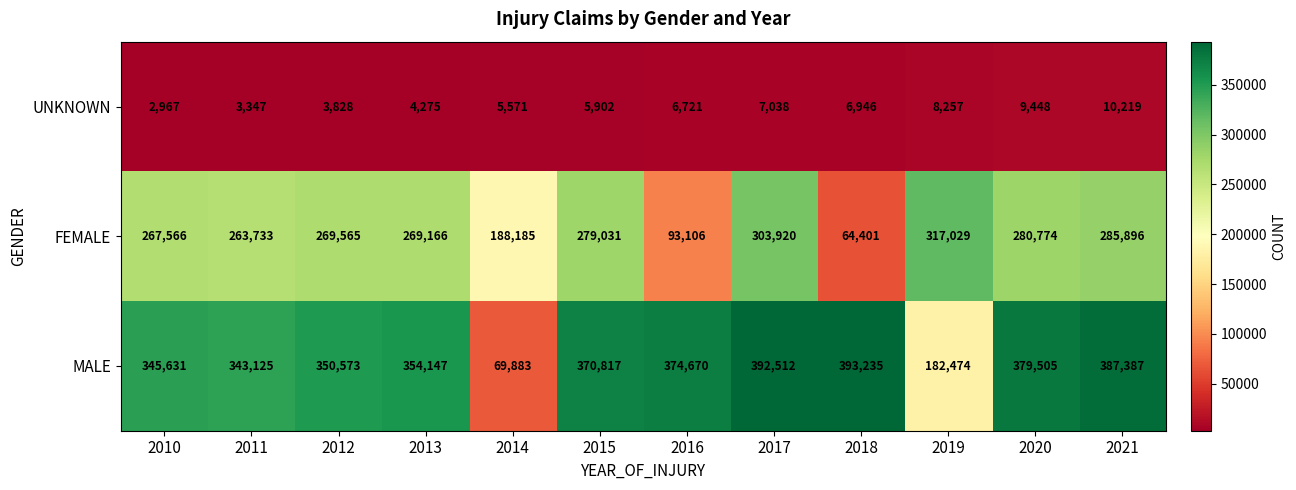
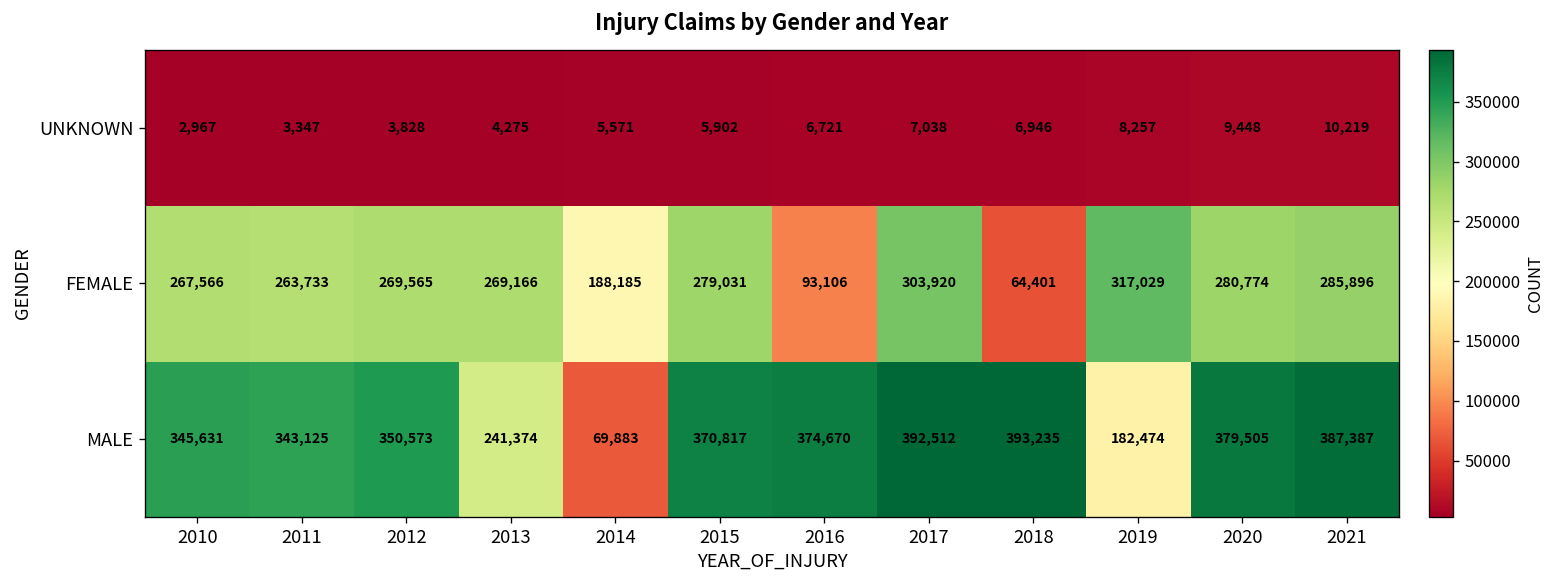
  {
    "UNKNOWN": {
      "2010": "2,967",
      "2011": "3,347",
      "2012": "3,828",
      "2013": "4,275",
      "2014": "5,571",
      "2015": "5,902",
      "2016": "6,721",
      "2017": "7,038",
      "2018": "6,946",
      "2019": "8,257",
      "2020": "9,448",
      "2021": "10,219"
    },
    "FEMALE": {
      "2010": "267,566",
      "2011": "263,733",
      "2012": "269,565",
      "2013": "269,166",
      "2014": "188,185",
      "2015": "279,031",
      "2016": "93,106",
      "2017": "303,920",
      "2018": "64,401",
      "2019": "317,029",
      "2020": "280,774",
      "2021": "285,896"
    },
    "MALE": {
      "2010": "345,631",
      "2011": "343,125",
      "2012": "350,573",
-     "2013": "354,147",
+     "2013": "241,374",
      "2014": "69,883",
      "2015": "370,817",
      "2016": "374,670",
      "2017": "392,512",
      "2018": "393,235",
      "2019": "182,474",
      "2020": "379,505",
      "2021": "387,387"
    }
  }
